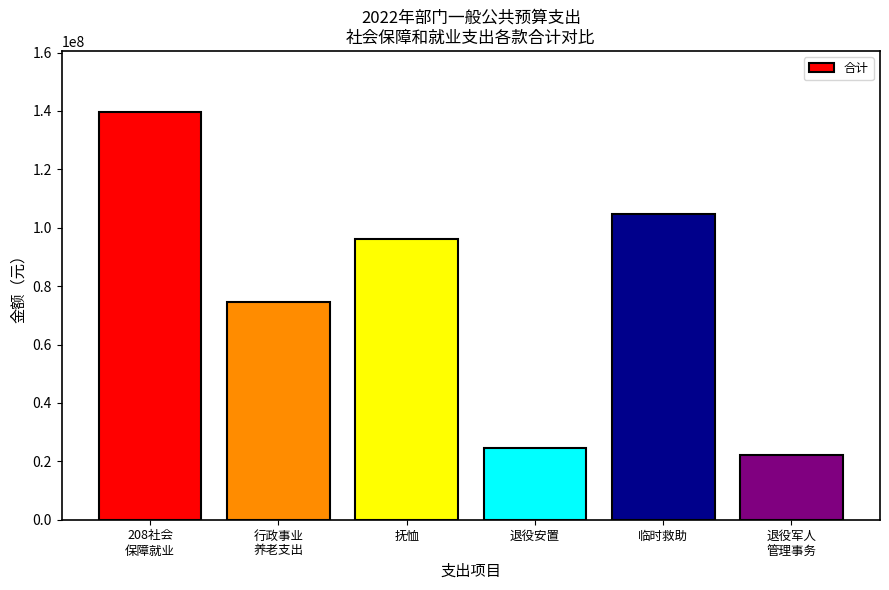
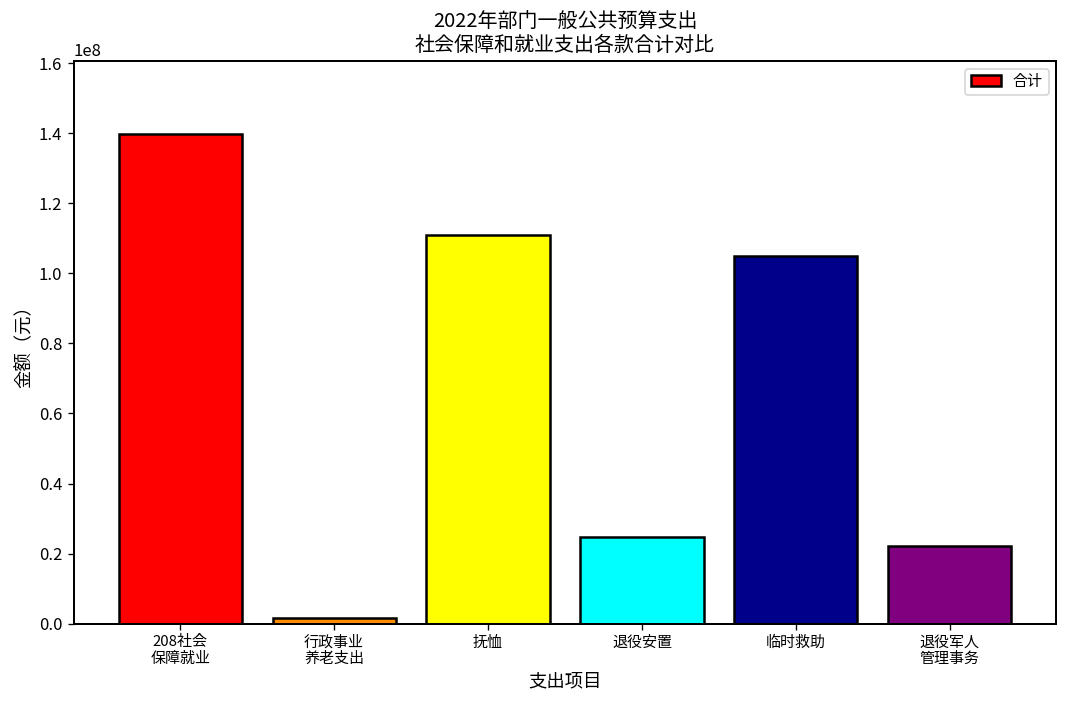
  {
    "208社会 保障就业": 140000000,
-   "行政事业 养老支出": 74000000,
-   "抚恤": 96000000,
+   "行政事业 养老支出": 2000000,
+   "抚恤": 111000000,
    "退役安置": 25000000,
    "临时救助": 105000000,
    "退役军人 管理事务": 22000000
  }
